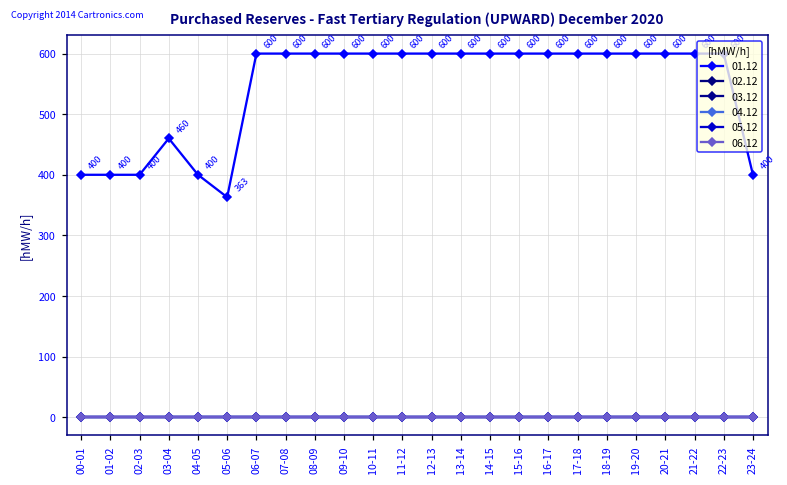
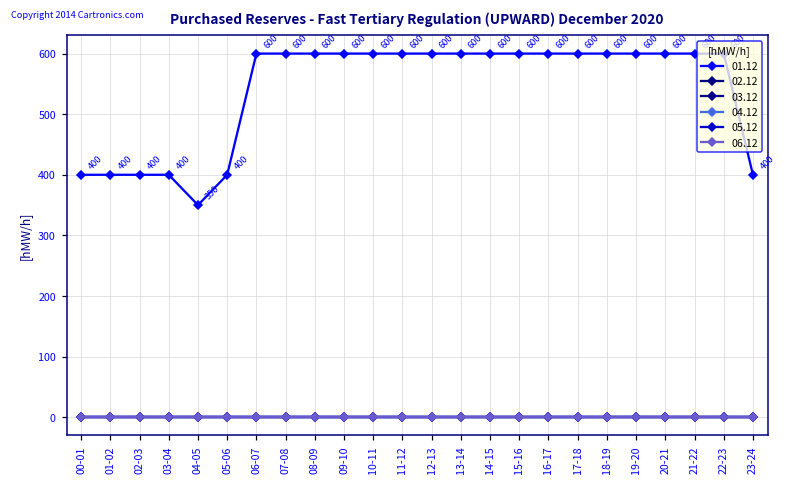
  {
    "01.12": {
      "00-01": 400,
      "01-02": 400,
      "02-03": 400,
-     "03-04": 460,
-     "04-05": 400,
-     "05-06": 363,
+     "03-04": 400,
+     "04-05": 350,
+     "05-06": 400,
      "06-07": 600,
      "07-08": 600,
      "08-09": 600,
      "09-10": 600,
      "10-11": 600,
      "11-12": 600,
      "12-13": 600,
      "13-14": 600,
      "14-15": 600,
      "15-16": 600,
      "16-17": 600,
      "17-18": 600,
      "18-19": 600,
      "19-20": 600,
      "20-21": 600,
      "21-22": 600
    },
    "06.12": {
      "00-01": 0,
      "01-02": 0,
      "02-03": 0,
      "03-04": 0,
      "04-05": 0,
      "05-06": 0,
      "06-07": 0,
      "07-08": 0,
      "08-09": 0,
      "09-10": 0,
      "10-11": 0,
      "11-12": 0,
      "12-13": 0,
      "13-14": 0,
      "14-15": 0,
      "15-16": 0,
      "16-17": 0,
      "17-18": 0,
      "18-19": 0,
      "19-20": 0,
      "20-21": 0,
      "21-22": 0,
      "22-23": 0,
      "23-24": 0
    }
  }
